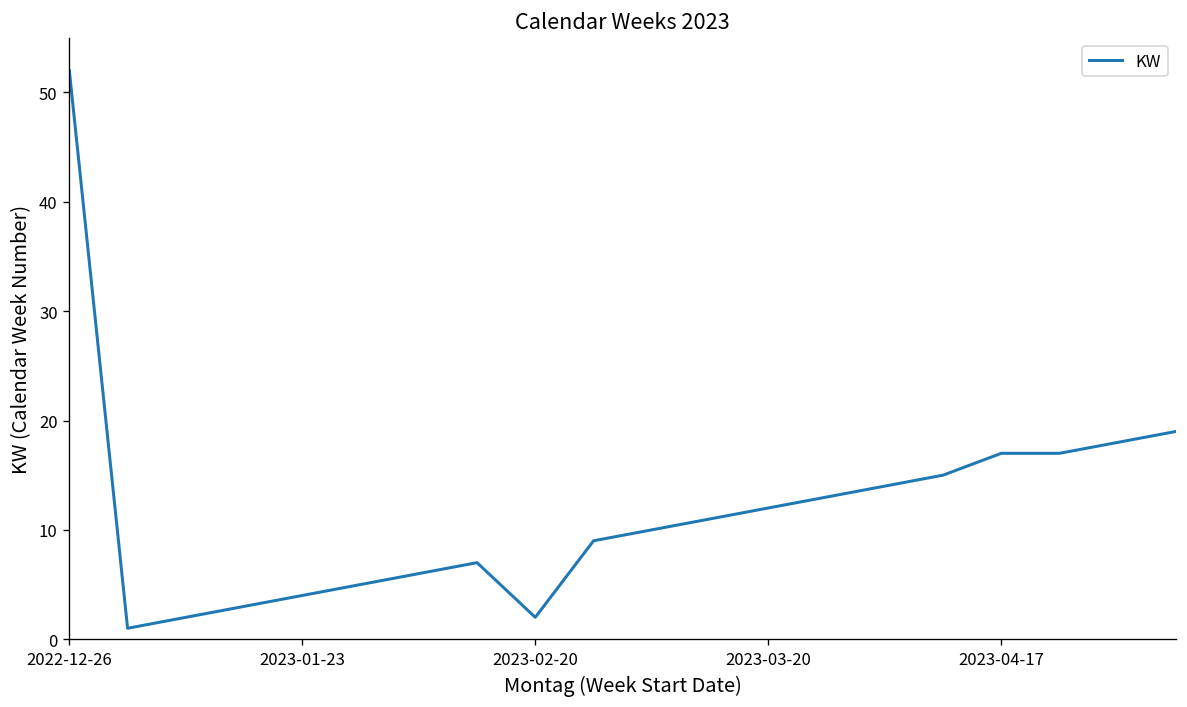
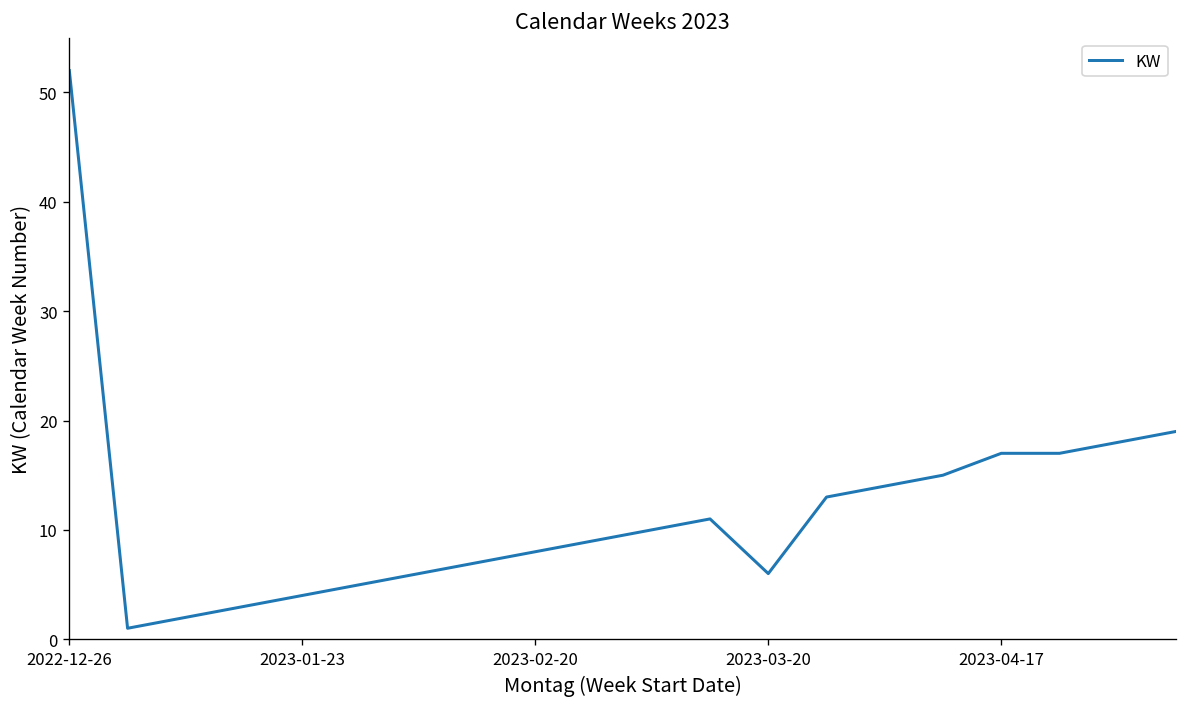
  {
    "2022-12-26": 52,
    "2023-01-23": 4,
-   "2023-02-20": 2,
-   "2023-03-20": 12,
+   "2023-02-20": 8,
+   "2023-03-20": 6,
    "2023-04-17": 17
  }
